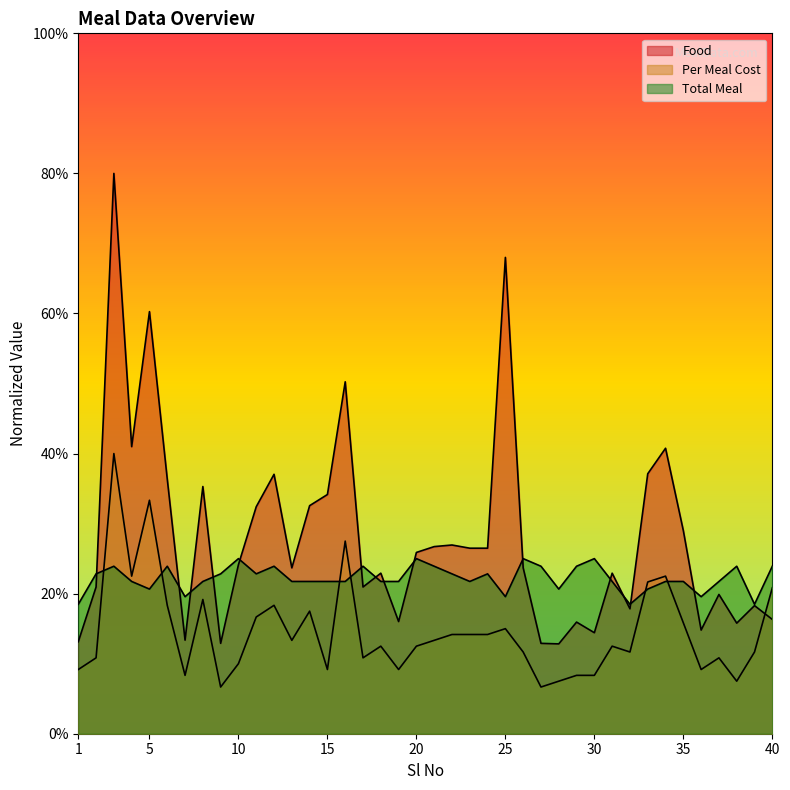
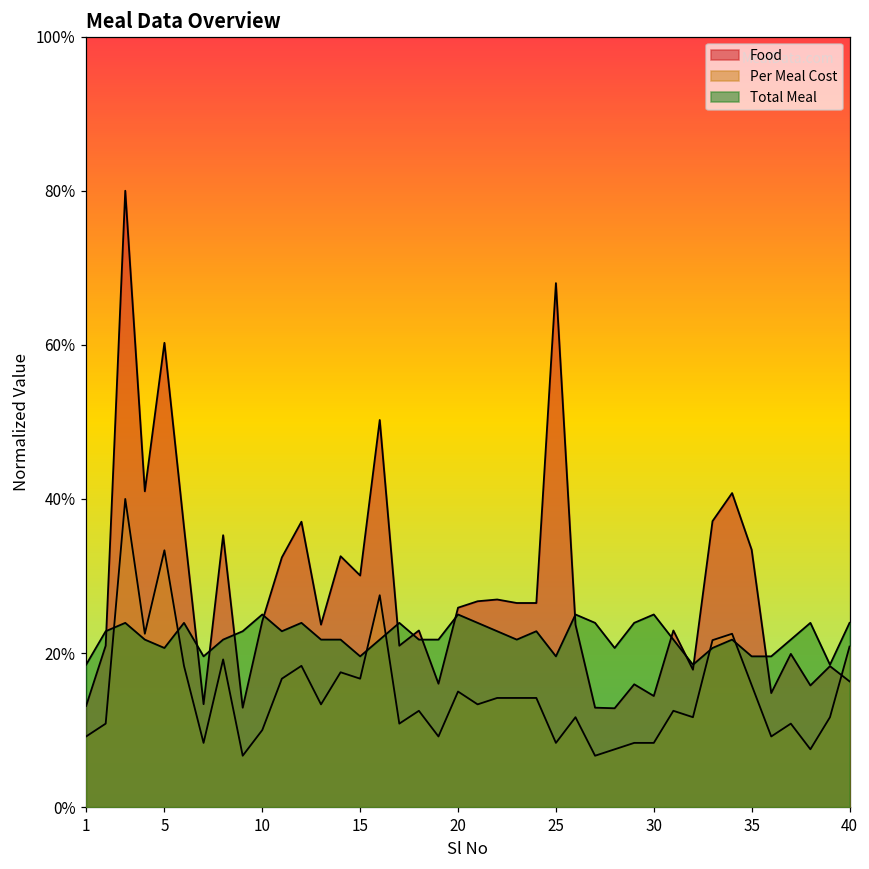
  {
    "Food": {
      "1": "13%",
      "5": "60%",
      "10": "24%",
-     "15": "34%",
+     "15": "30%",
      "20": "26%",
      "25": "68%",
      "30": "14%",
-     "35": "29%",
+     "35": "33%",
      "40": "16%"
    },
    "Per Meal Cost": {
      "1": "9%",
      "5": "33%",
      "10": "10%",
-     "15": "9%",
-     "20": "13%",
-     "25": "15%",
+     "15": "17%",
+     "20": "15%",
+     "25": "8%",
      "30": "8%",
      "35": "16%",
      "40": "21%"
    },
    "Total Meal": {
      "1": "18%",
      "5": "21%",
      "10": "25%",
-     "15": "22%",
+     "15": "20%",
      "20": "25%",
      "25": "20%",
      "30": "25%",
-     "35": "22%",
+     "35": "20%",
      "40": "24%"
    }
  }
